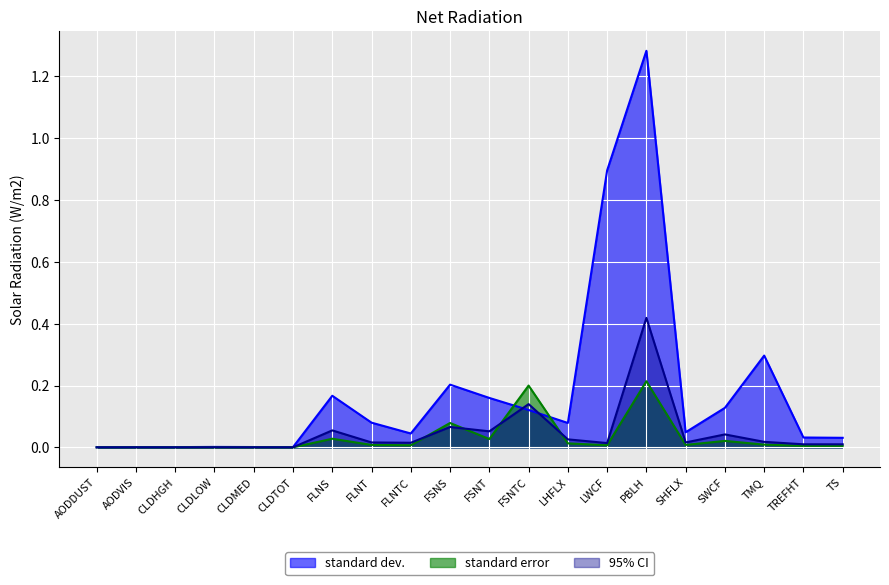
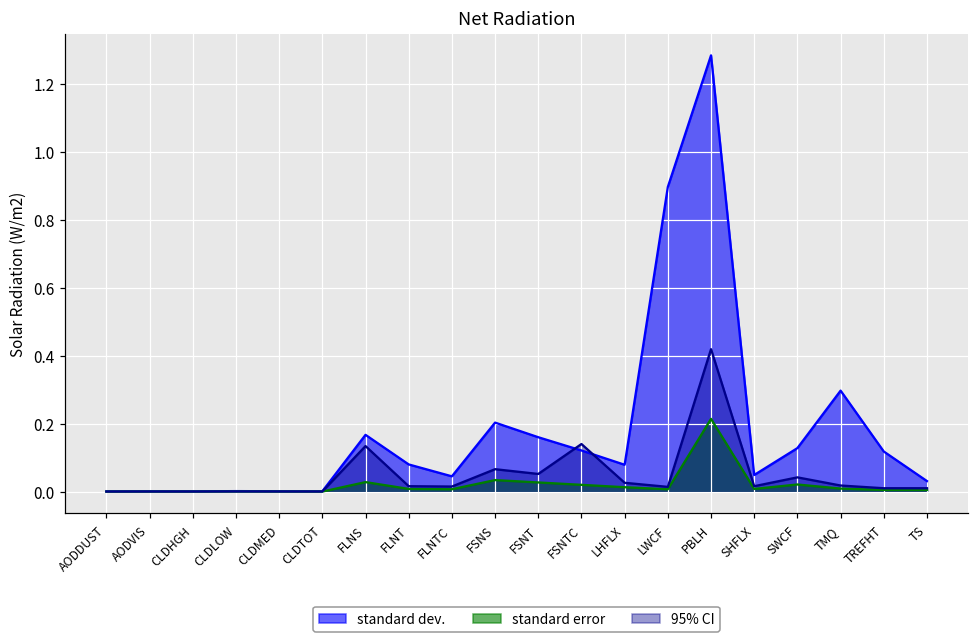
  {
    "standard dev.": {
      "FLNS": 0.17,
      "FLNT": 0.08,
      "FLNTC": 0.05,
      "FSNS": 0.20,
      "FSNT": 0.16,
      "FSNTC": 0.12,
      "LHFLX": 0.08,
      "LWCF": 0.90,
      "PBLH": 1.28,
      "SHFLX": 0.05,
      "SWCF": 0.13,
      "TMQ": 0.30,
-     "TREFHT": 0.03,
+     "TREFHT": 0.12,
      "TS": 0.03
    },
    "standard error": {
      "FLNS": 0.03,
-     "FSNS": 0.08,
+     "FSNS": 0.03,
      "FSNT": 0.03,
-     "FSNTC": 0.20,
+     "FSNTC": 0.02,
      "LHFLX": 0.01,
      "PBLH": 0.21,
      "SWCF": 0.02,
      "TMQ": 0.01
    },
    "95% CI": {
-     "FLNS": 0.06,
+     "FLNS": 0.13,
      "FSNS": 0.07,
      "FSNT": 0.05,
      "FSNTC": 0.14,
      "LHFLX": 0.03,
      "PBLH": 0.42,
      "SWCF": 0.04,
      "TMQ": 0.02
    }
  }
